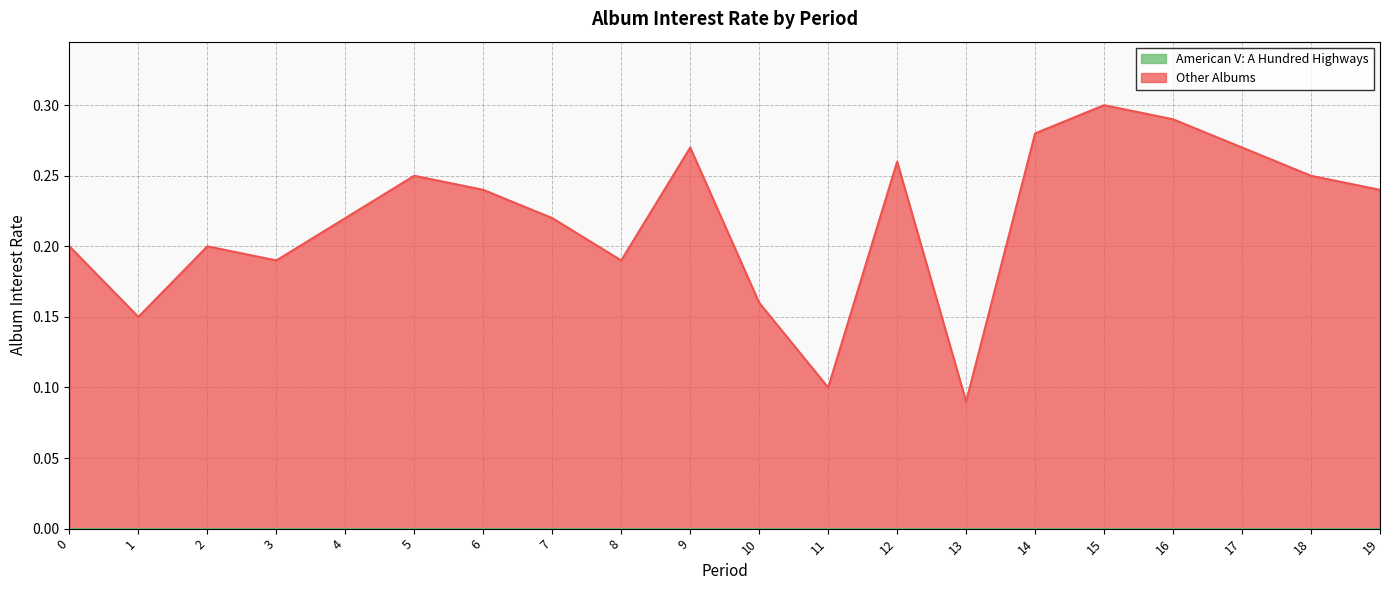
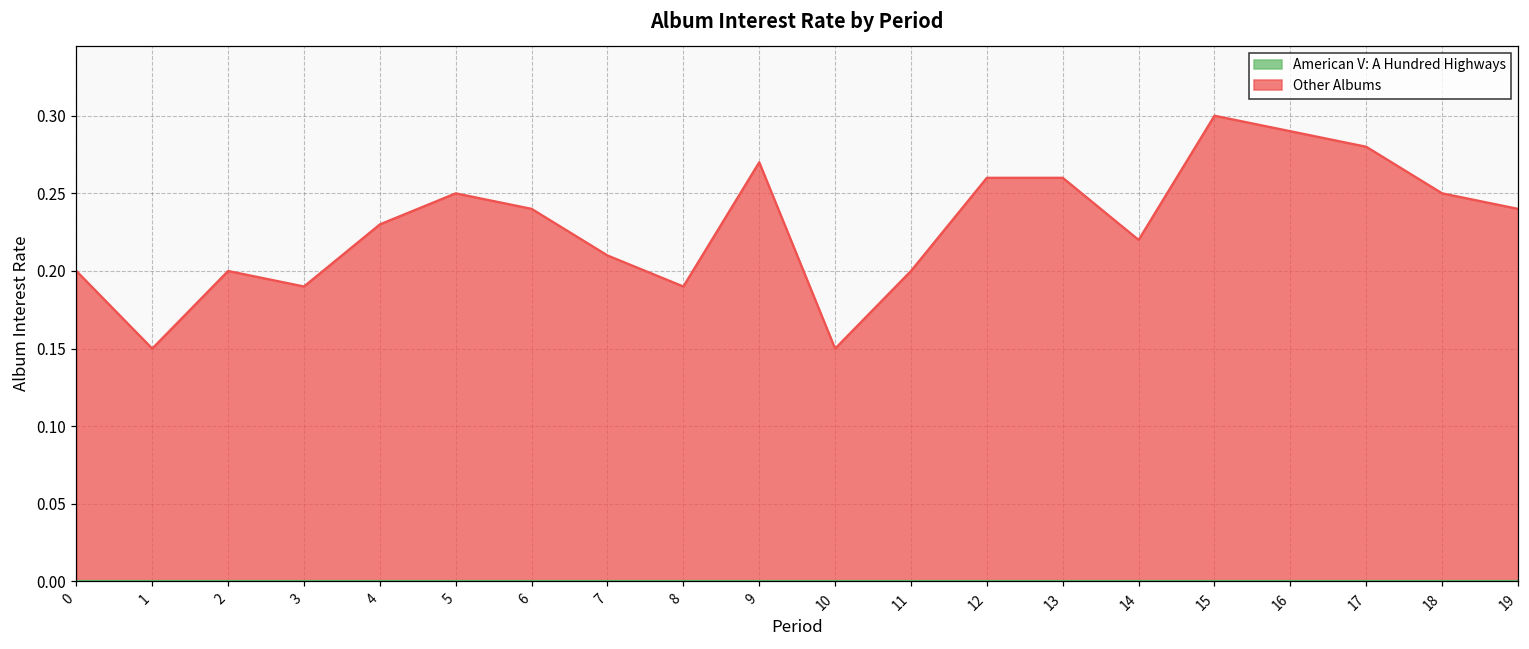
  {
    "American V: A Hundred Highways": {
      "0": 0.00,
      "1": 0.00,
      "2": 0.00,
      "3": 0.00,
      "4": 0.00,
      "5": 0.00,
      "6": 0.00,
      "7": 0.00,
      "8": 0.00,
      "9": 0.00,
      "10": 0.00,
      "11": 0.00,
      "12": 0.00,
      "13": 0.00,
      "14": 0.00,
      "15": 0.00,
      "16": 0.00,
      "17": 0.00,
      "18": 0.00,
      "19": 0.00
    },
    "Other Albums": {
      "0": 0.20,
      "1": 0.15,
      "2": 0.20,
      "3": 0.19,
-     "4": 0.22,
+     "4": 0.23,
      "5": 0.25,
      "6": 0.24,
-     "7": 0.22,
+     "7": 0.21,
      "8": 0.19,
      "9": 0.27,
-     "10": 0.16,
-     "11": 0.1,
+     "10": 0.15,
+     "11": 0.2,
      "12": 0.26,
-     "13": 0.09,
-     "14": 0.28,
+     "13": 0.26,
+     "14": 0.22,
      "15": 0.30,
      "16": 0.29,
-     "17": 0.27,
+     "17": 0.28,
      "18": 0.25,
      "19": 0.24
    }
  }
